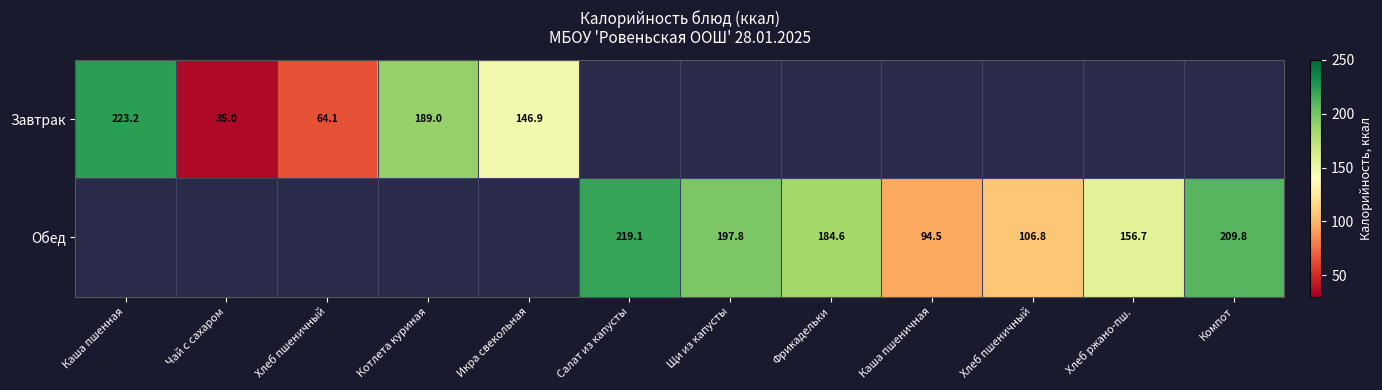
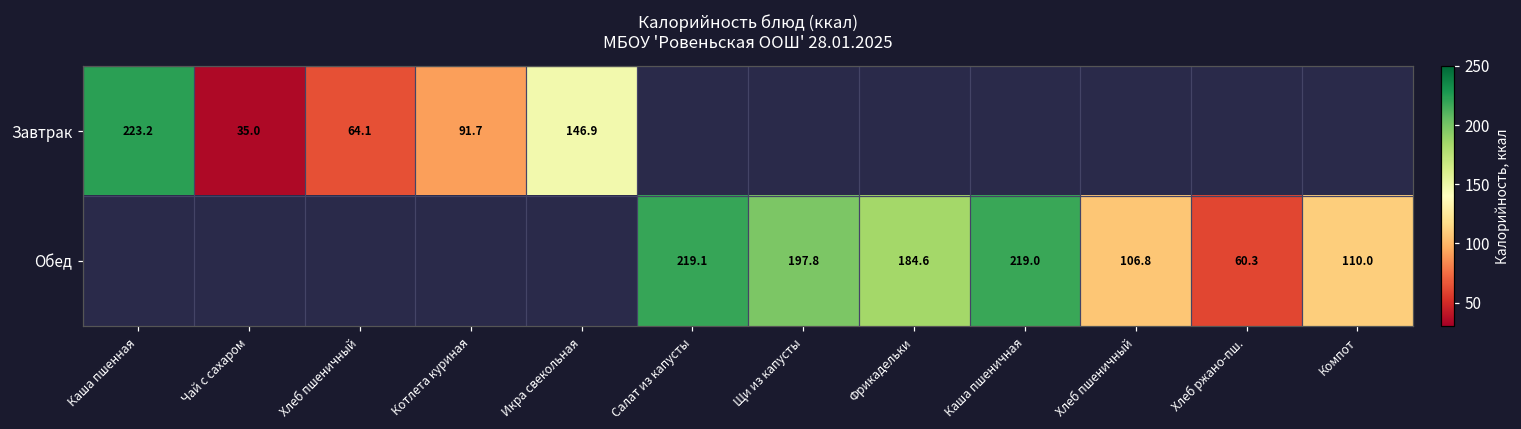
  {
    "Завтрак": {
      "Каша пшенная": 223.2,
      "Чай с сахаром": 35.0,
      "Хлеб пшеничный": 64.1,
-     "Котлета куриная": 189.0,
+     "Котлета куриная": 91.7,
      "Икра свекольная": 146.9
    },
    "Обед": {
      "Салат из капусты": 219.1,
      "Щи из капусты": 197.8,
      "Фрикадельки": 184.6,
-     "Каша пшеничная": 94.5,
+     "Каша пшеничная": 219.0,
      "Хлеб пшеничный": 106.8,
-     "Хлеб ржано-пш.": 156.7,
-     "Компот": 209.8
+     "Хлеб ржано-пш.": 60.3,
+     "Компот": 110.0
    }
  }
